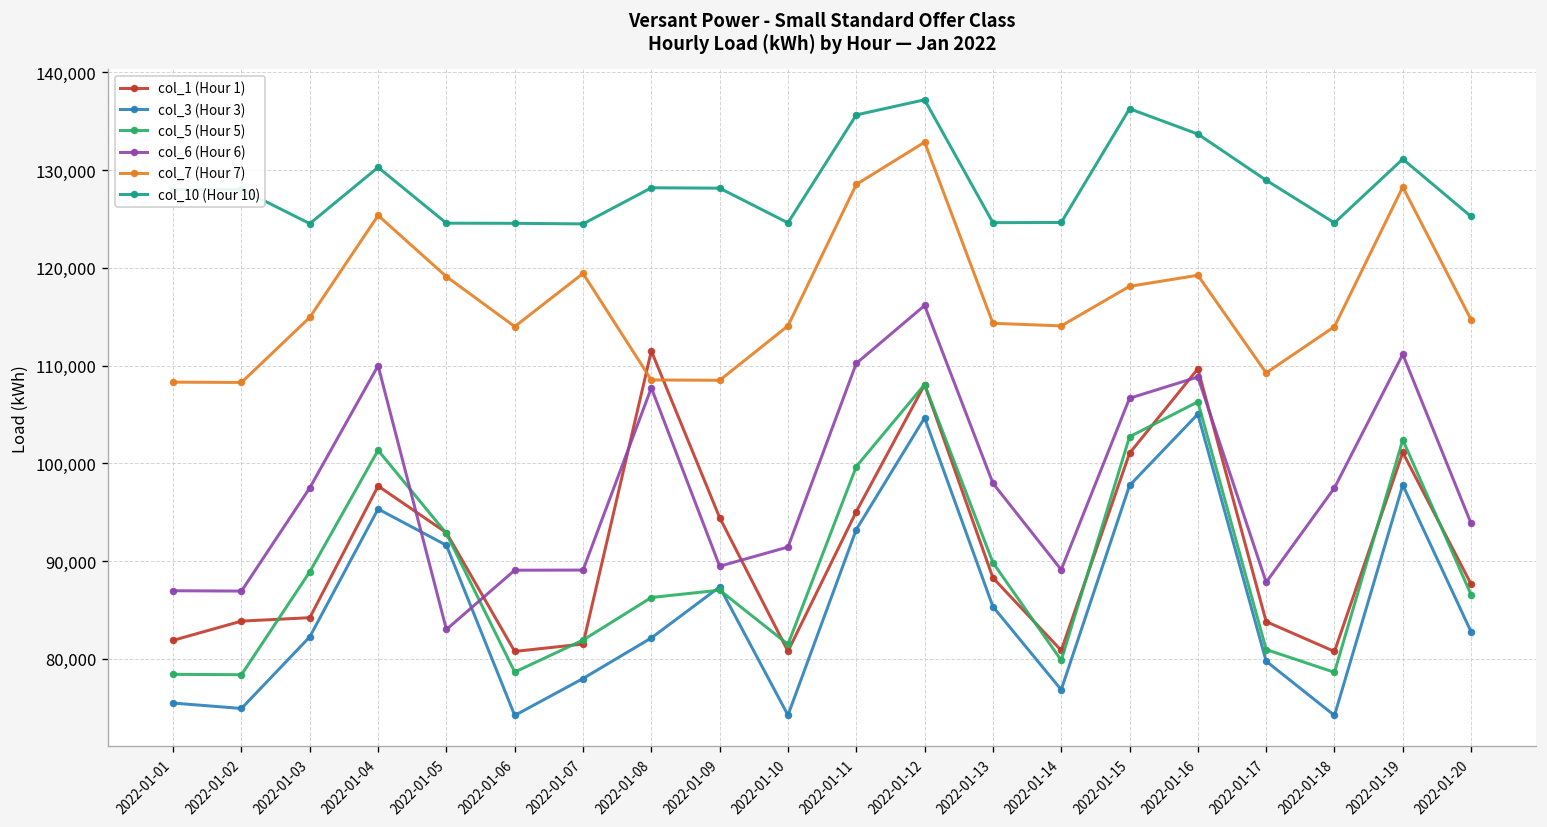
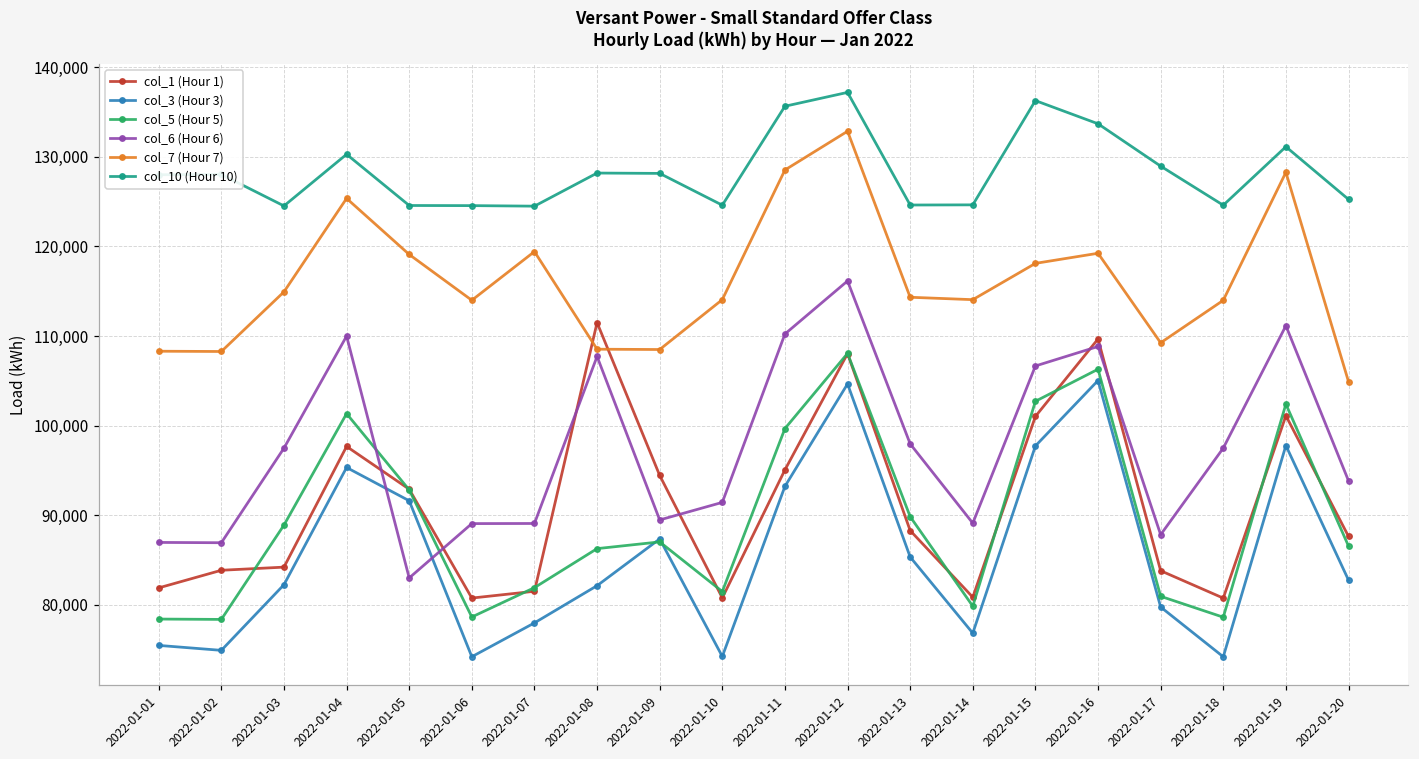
  {
    "col_1 (Hour 1)": {
      "2022-01-01": "82,000",
      "2022-01-02": "84,000",
      "2022-01-03": "84,000",
      "2022-01-04": "98,000",
      "2022-01-06": "81,000",
      "2022-01-07": "82,000",
      "2022-01-08": "112,000",
      "2022-01-09": "94,000",
      "2022-01-10": "81,000",
      "2022-01-11": "95,000",
      "2022-01-13": "88,000",
      "2022-01-14": "81,000",
      "2022-01-15": "101,000",
      "2022-01-16": "110,000",
      "2022-01-17": "84,000",
      "2022-01-18": "81,000",
      "2022-01-19": "101,000",
      "2022-01-20": "88,000"
    },
    "col_3 (Hour 3)": {
      "2022-01-01": "75,000",
      "2022-01-02": "75,000",
      "2022-01-03": "82,000",
      "2022-01-04": "95,000",
      "2022-01-05": "92,000",
      "2022-01-06": "74,000",
      "2022-01-07": "78,000",
      "2022-01-08": "82,000",
      "2022-01-09": "87,000",
      "2022-01-10": "74,000",
      "2022-01-11": "93,000",
      "2022-01-12": "105,000",
      "2022-01-13": "85,000",
      "2022-01-14": "77,000",
      "2022-01-15": "98,000",
      "2022-01-16": "105,000",
      "2022-01-17": "80,000",
      "2022-01-18": "74,000",
      "2022-01-19": "98,000",
      "2022-01-20": "83,000"
    },
    "col_6 (Hour 6)": {
      "2022-01-01": "87,000",
      "2022-01-02": "87,000",
      "2022-01-03": "97,000",
      "2022-01-04": "110,000",
      "2022-01-05": "83,000",
      "2022-01-06": "89,000",
      "2022-01-07": "89,000",
      "2022-01-08": "108,000",
      "2022-01-09": "89,000",
      "2022-01-10": "91,000",
      "2022-01-11": "110,000",
      "2022-01-12": "116,000",
      "2022-01-13": "98,000",
      "2022-01-14": "89,000",
      "2022-01-15": "107,000",
      "2022-01-16": "109,000",
      "2022-01-17": "88,000",
      "2022-01-18": "98,000",
      "2022-01-19": "111,000",
      "2022-01-20": "94,000"
    },
    "col_7 (Hour 7)": {
      "2022-01-01": "108,000",
      "2022-01-02": "108,000",
      "2022-01-03": "115,000",
      "2022-01-04": "125,000",
      "2022-01-05": "119,000",
      "2022-01-06": "114,000",
      "2022-01-07": "119,000",
      "2022-01-08": "109,000",
      "2022-01-09": "109,000",
      "2022-01-10": "114,000",
      "2022-01-11": "129,000",
      "2022-01-12": "133,000",
      "2022-01-13": "114,000",
      "2022-01-14": "114,000",
      "2022-01-15": "118,000",
      "2022-01-16": "119,000",
      "2022-01-17": "109,000",
      "2022-01-18": "114,000",
      "2022-01-19": "128,000",
-     "2022-01-20": "115,000"
+     "2022-01-20": "105,000"
    }
  }
